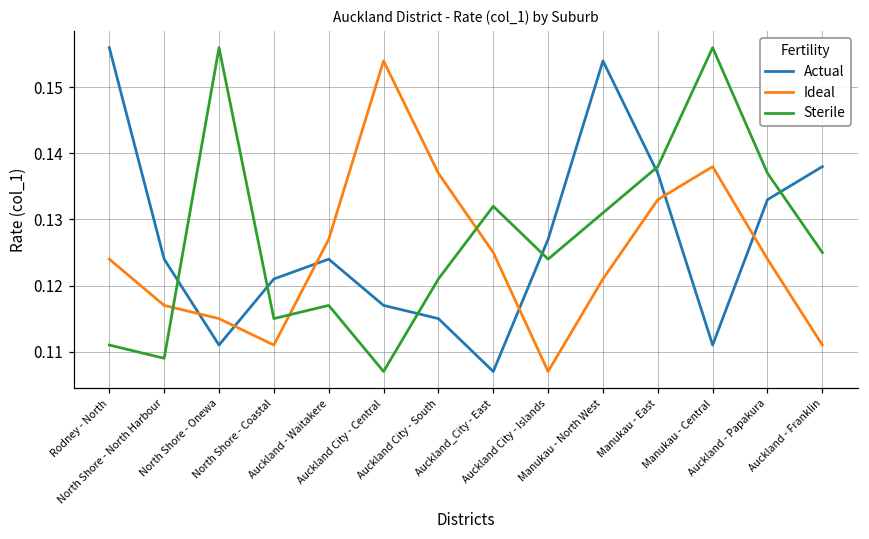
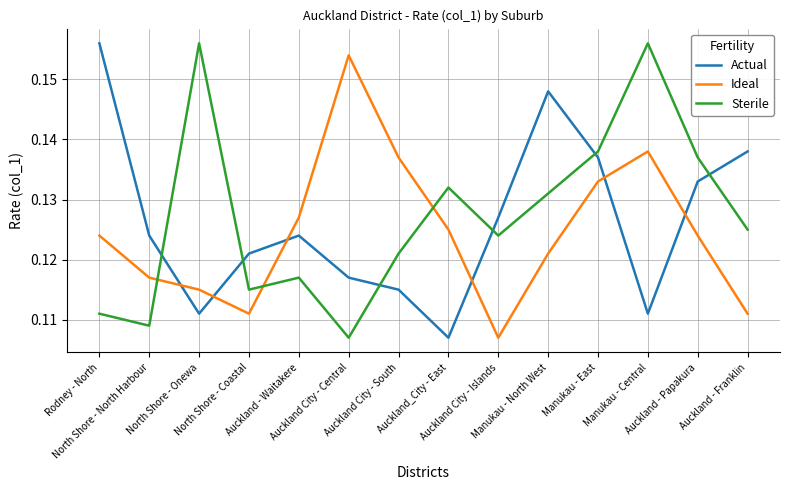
  {
    "Actual": {
      "Rodney - North": 0.156,
      "North Shore - North Harbour": 0.124,
      "North Shore - Onewa": 0.111,
      "North Shore - Coastal": 0.121,
      "Auckland - Waitakere": 0.124,
      "Auckland City - Central": 0.117,
      "Auckland City - South": 0.115,
      "Auckland_City - East": 0.107,
      "Auckland City - Islands": 0.127,
-     "Manukau - North West": 0.154,
+     "Manukau - North West": 0.148,
      "Manukau - East": 0.137,
      "Manukau - Central": 0.111,
      "Auckland - Papakura": 0.133,
      "Auckland - Franklin": 0.138
    },
    "Ideal": {
      "Rodney - North": 0.124,
      "North Shore - North Harbour": 0.117,
      "North Shore - Onewa": 0.115,
      "North Shore - Coastal": 0.111,
      "Auckland - Waitakere": 0.127,
      "Auckland City - Central": 0.154,
      "Auckland City - South": 0.137,
      "Auckland_City - East": 0.125,
      "Auckland City - Islands": 0.107,
      "Manukau - North West": 0.121,
      "Manukau - East": 0.133,
      "Manukau - Central": 0.138,
      "Auckland - Papakura": 0.124,
      "Auckland - Franklin": 0.111
    },
    "Sterile": {
      "Rodney - North": 0.111,
      "North Shore - North Harbour": 0.109,
      "North Shore - Onewa": 0.156,
      "North Shore - Coastal": 0.115,
      "Auckland - Waitakere": 0.117,
      "Auckland City - Central": 0.107,
      "Auckland City - South": 0.121,
      "Auckland_City - East": 0.132,
      "Auckland City - Islands": 0.124,
      "Manukau - North West": 0.131,
      "Manukau - East": 0.138,
      "Manukau - Central": 0.156,
      "Auckland - Papakura": 0.137,
      "Auckland - Franklin": 0.125
    }
  }
